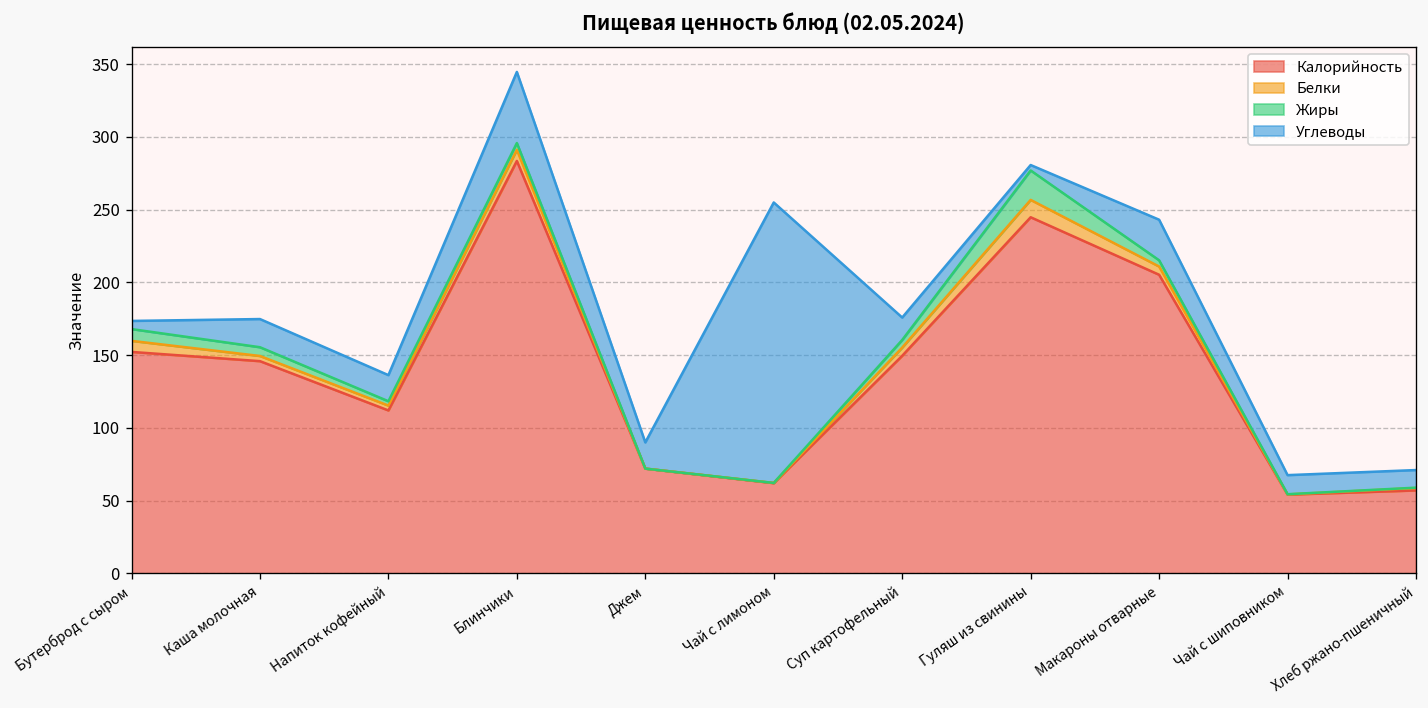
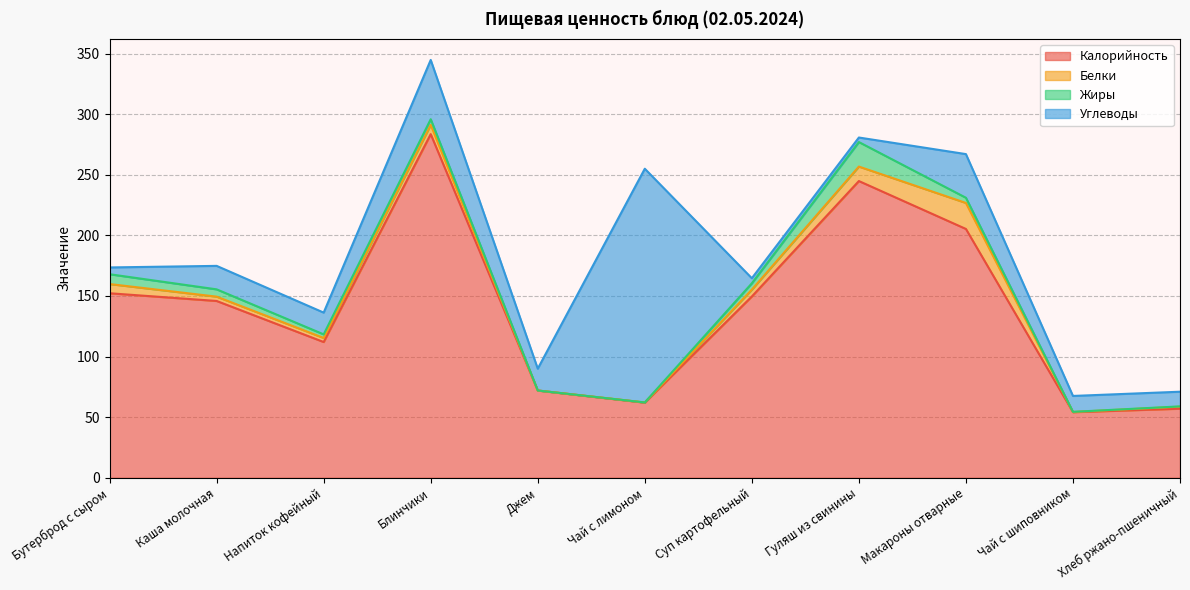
  {
    "Калорийность": {
      "Бутерброд с сыром": 152,
      "Каша молочная": 146,
      "Напиток кофейный": 112,
      "Блинчики": 284,
      "Суп картофельный": 150,
      "Гуляш из свинины": 245,
      "Макароны отварные": 205
    },
    "Белки": {
      "Бутерброд с сыром": 8,
      "Каша молочная": 4,
      "Напиток кофейный": 3,
      "Блинчики": 8,
      "Суп картофельный": 6,
      "Гуляш из свинины": 12,
-     "Макароны отварные": 6
+     "Макароны отварные": 21
    },
    "Жиры": {
      "Бутерброд с сыром": 8,
      "Каша молочная": 6,
      "Напиток кофейный": 3,
      "Блинчики": 5,
      "Суп картофельный": 5,
      "Гуляш из свинины": 20,
      "Макароны отварные": 4
    },
    "Углеводы": {
      "Бутерброд с сыром": 6,
      "Каша молочная": 19,
      "Напиток кофейный": 18,
      "Блинчики": 49,
      "Джем": 18,
      "Чай с лимоном": 193,
-     "Суп картофельный": 15,
+     "Суп картофельный": 4,
      "Гуляш из свинины": 4,
-     "Макароны отварные": 28,
+     "Макароны отварные": 36,
      "Чай с шиповником": 13,
      "Хлеб ржано-пшеничный": 12
    }
  }
